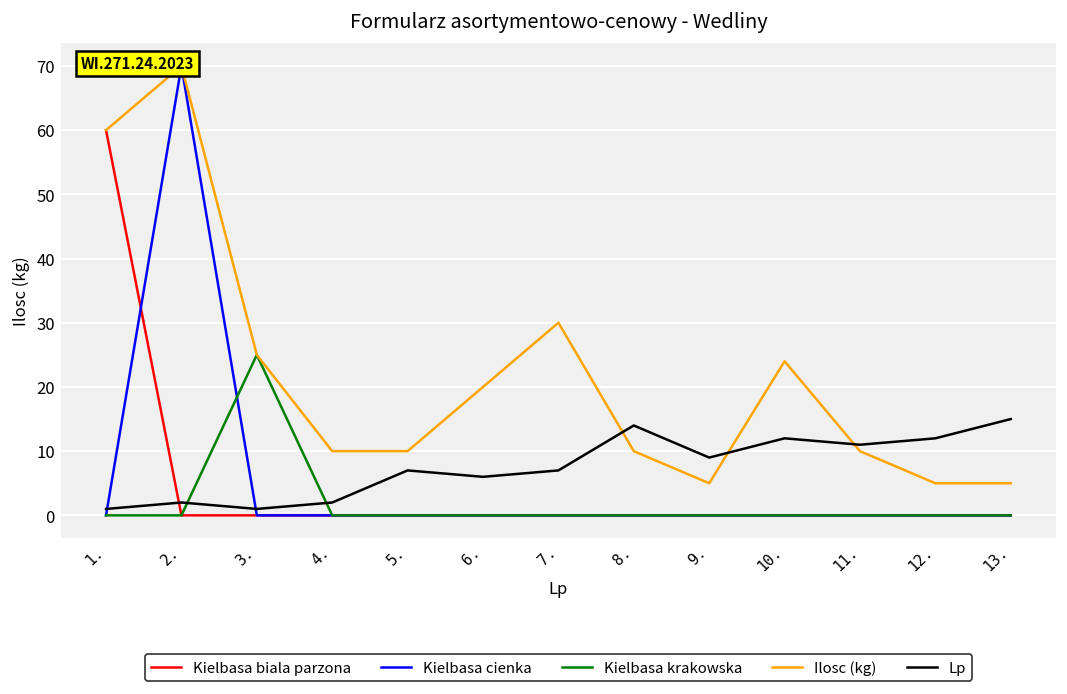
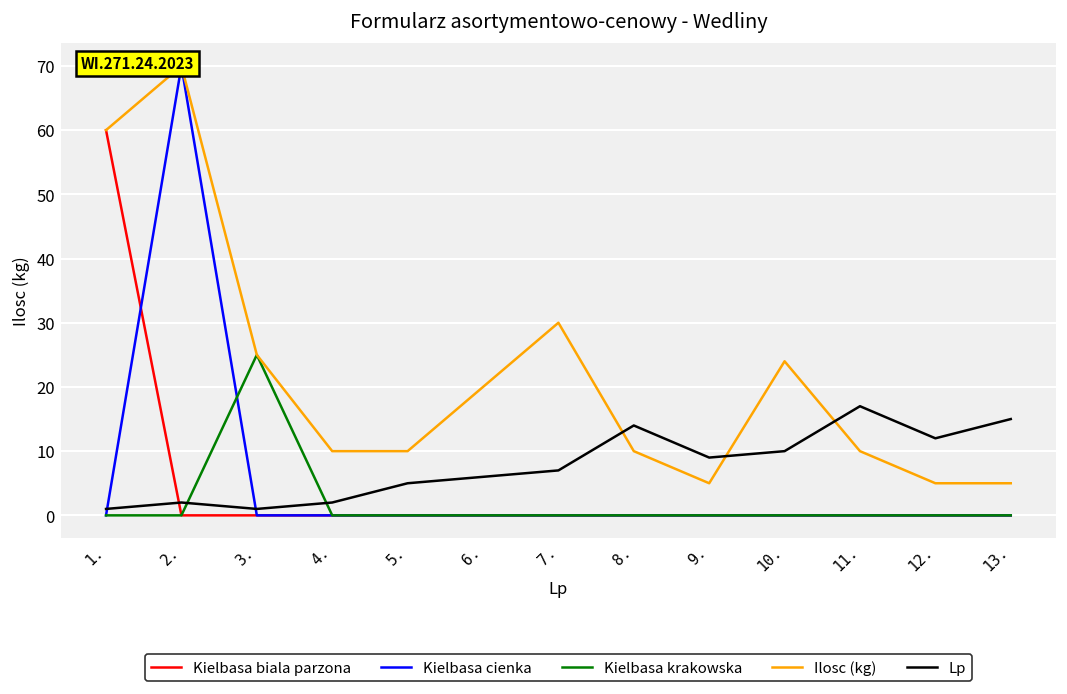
  {
    "Ilosc (kg)": {
      "4.": 10,
      "5.": 10,
      "6.": 20,
      "7.": 30,
      "8.": 10,
      "9.": 5,
      "10.": 24,
      "11.": 10,
      "12.": 5,
      "13.": 5
    },
    "Lp": {
      "1.": 1,
      "2.": 2,
      "3.": 1,
      "4.": 2,
-     "5.": 7,
+     "5.": 5,
      "6.": 6,
      "7.": 7,
      "8.": 14,
      "9.": 9,
-     "10.": 12,
-     "11.": 11,
+     "10.": 10,
+     "11.": 17,
      "12.": 12,
      "13.": 15
    }
  }
